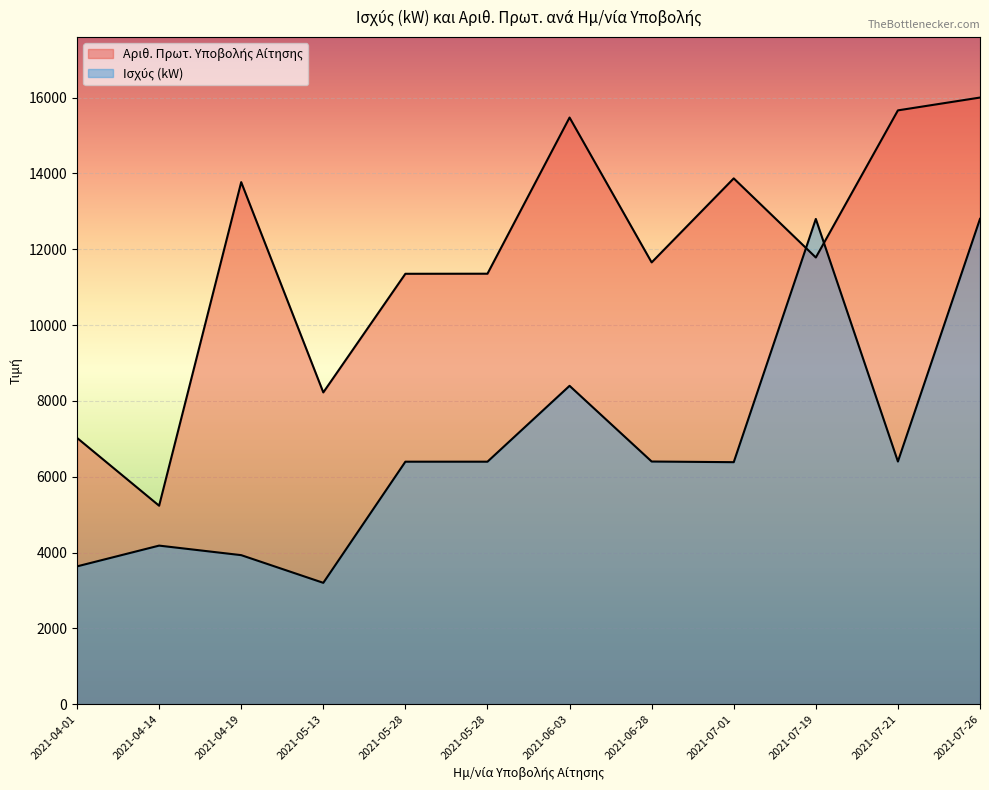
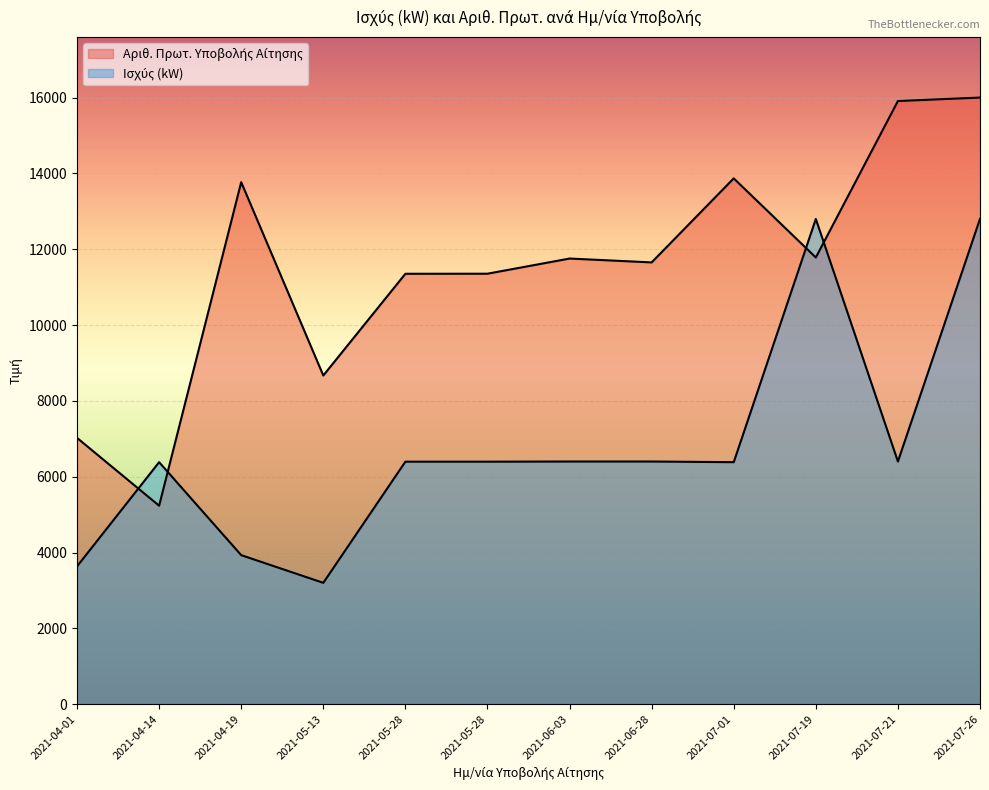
  {
    "Αριθ. Πρωτ. Υποβολής Αίτησης": {
      "2021-04-01": 7000,
      "2021-04-14": 5200,
      "2021-04-19": 13800,
-     "2021-05-13": 8200,
-     "2021-06-03": 15500,
+     "2021-05-13": 8700,
+     "2021-06-03": 11800,
      "2021-06-28": 11700,
      "2021-07-01": 13900,
      "2021-07-19": 11800,
-     "2021-07-21": 15700,
+     "2021-07-21": 15900,
      "2021-07-26": 16000
    },
    "Ισχύς (kW)": {
      "2021-04-01": 3600,
-     "2021-04-14": 4200,
+     "2021-04-14": 6400,
      "2021-04-19": 3900,
      "2021-05-13": 3200,
-     "2021-06-03": 8400,
+     "2021-06-03": 6400,
      "2021-06-28": 6400,
      "2021-07-01": 6400,
      "2021-07-19": 12800,
      "2021-07-21": 6400,
      "2021-07-26": 12800
    }
  }
